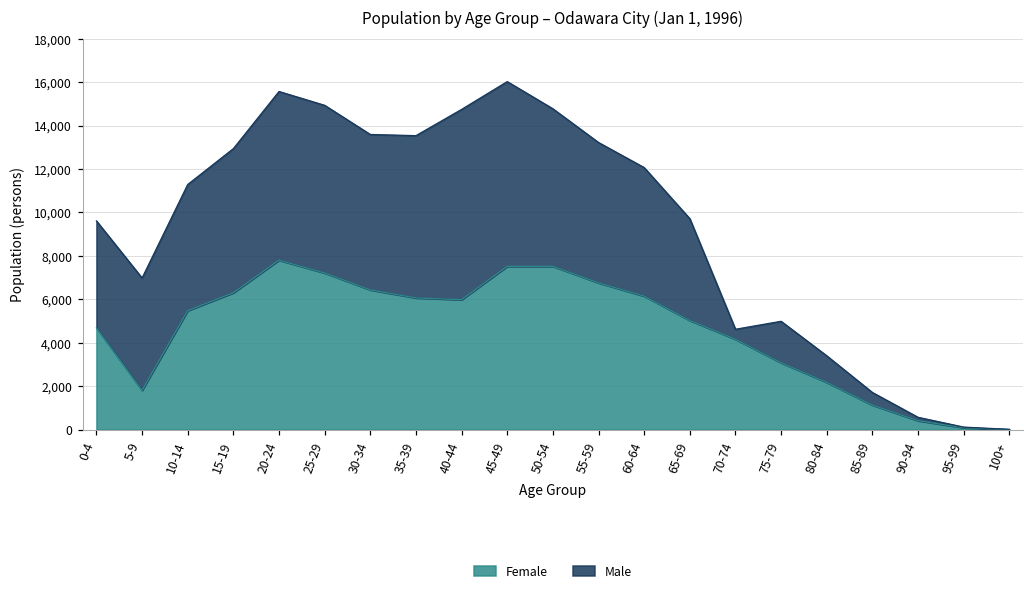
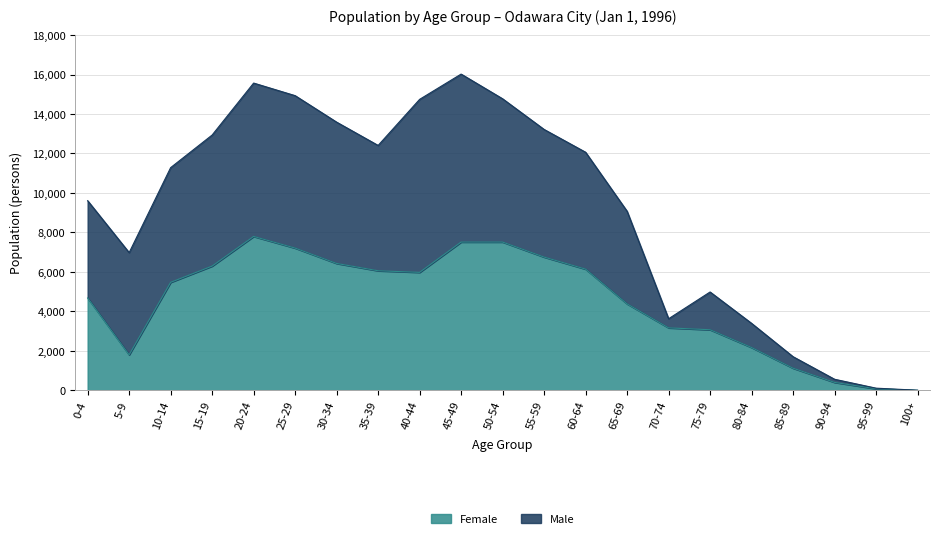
  {
    "Female": {
      "0-4": "4,700",
      "5-9": "1,800",
      "10-14": "5,500",
      "15-19": "6,300",
      "20-24": "7,800",
      "25-29": "7,200",
      "30-34": "6,400",
      "35-39": "6,100",
      "40-44": "6,000",
      "45-49": "7,500",
      "50-54": "7,500",
      "55-59": "6,800",
      "60-64": "6,100",
-     "65-69": "5,000",
-     "70-74": "4,200",
+     "65-69": "4,400",
+     "70-74": "3,200",
      "75-79": "3,100",
      "80-84": "2,200",
      "85-89": "1,100",
      "90-94": "400"
    },
    "Male": {
      "0-4": "4,900",
      "5-9": "5,200",
      "10-14": "5,800",
      "15-19": "6,600",
      "20-24": "7,800",
      "25-29": "7,700",
      "30-34": "7,200",
-     "35-39": "7,500",
+     "35-39": "6,300",
      "40-44": "8,800",
      "45-49": "8,500",
      "50-54": "7,300",
      "55-59": "6,500",
      "60-64": "5,900",
      "65-69": "4,700",
      "70-74": "500",
      "75-79": "1,900",
      "80-84": "1,200",
      "85-89": "600",
      "90-94": "200"
    }
  }
